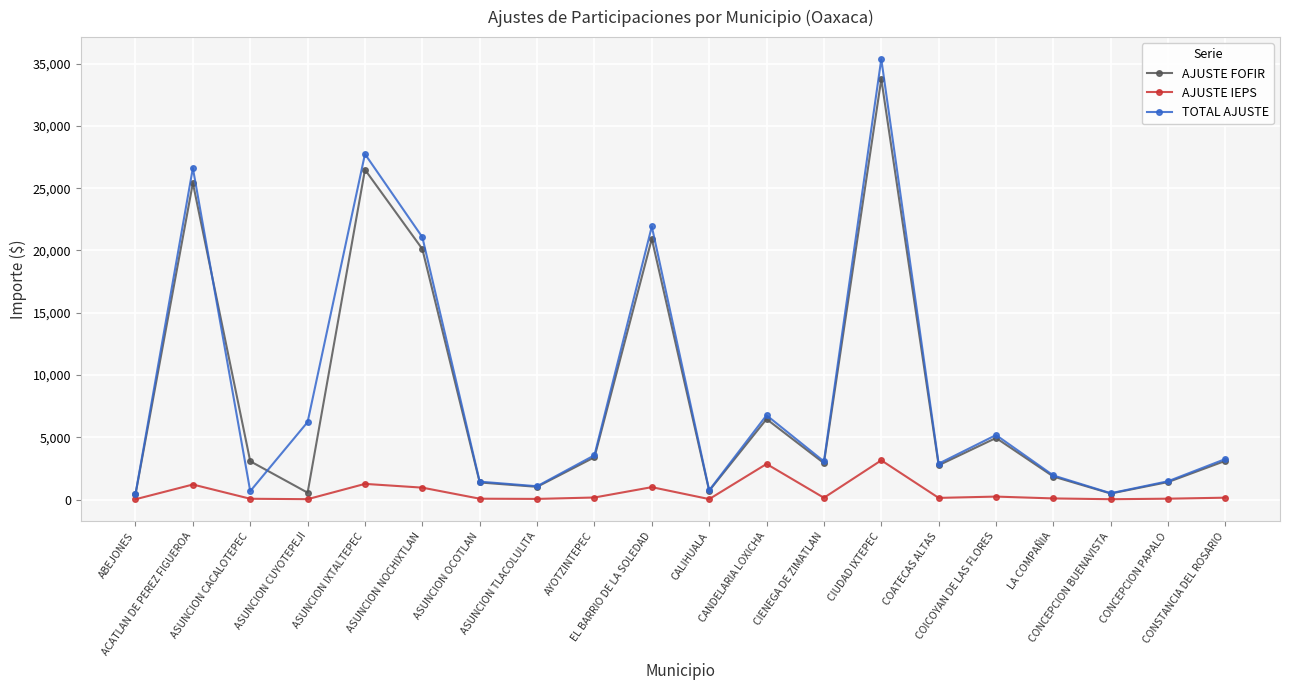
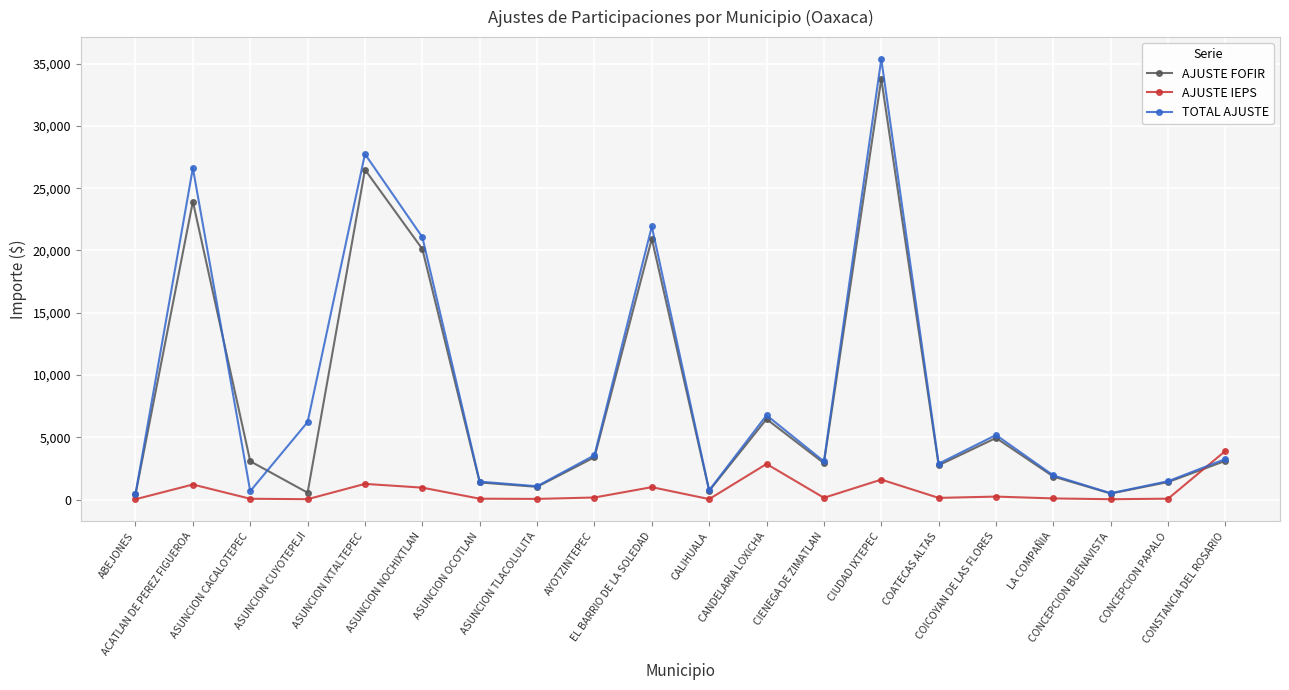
  {
    "AJUSTE FOFIR": {
-     "ACATLAN DE PEREZ FIGUEROA": "25,400",
+     "ACATLAN DE PEREZ FIGUEROA": "23,900",
      "ASUNCION CACALOTEPEC": "3,100",
      "ASUNCION CUYOTEPEJI": "500",
      "ASUNCION IXTALTEPEC": "26,500",
      "ASUNCION NOCHIXTLAN": "20,100",
      "EL BARRIO DE LA SOLEDAD": "20,900",
      "CANDELARIA LOXICHA": "6,500",
      "CIUDAD IXTEPEC": "33,800",
      "COICOYAN DE LAS FLORES": "4,900"
    },
    "AJUSTE IEPS": {
      "ABEJONES": "0",
      "ACATLAN DE PEREZ FIGUEROA": "1,200",
      "ASUNCION CACALOTEPEC": "100",
      "ASUNCION CUYOTEPEJI": "0",
      "ASUNCION IXTALTEPEC": "1,300",
      "ASUNCION NOCHIXTLAN": "1,000",
      "ASUNCION OCOTLAN": "100",
      "ASUNCION TLACOLULITA": "0",
      "AYOTZINTEPEC": "200",
      "EL BARRIO DE LA SOLEDAD": "1,000",
      "CALIHUALA": "0",
      "CANDELARIA LOXICHA": "2,900",
      "CIENEGA DE ZIMATLAN": "100",
-     "CIUDAD IXTEPEC": "3,100",
+     "CIUDAD IXTEPEC": "1,600",
      "COATECAS ALTAS": "100",
      "COICOYAN DE LAS FLORES": "200",
      "LA COMPAÑIA": "100",
      "CONCEPCION BUENAVISTA": "0",
      "CONCEPCION PAPALO": "100",
-     "CONSTANCIA DEL ROSARIO": "100"
+     "CONSTANCIA DEL ROSARIO": "3,900"
    },
    "TOTAL AJUSTE": {
      "ACATLAN DE PEREZ FIGUEROA": "26,600",
      "ASUNCION CACALOTEPEC": "700",
      "ASUNCION CUYOTEPEJI": "6,200",
      "ASUNCION IXTALTEPEC": "27,700",
      "ASUNCION NOCHIXTLAN": "21,100",
      "EL BARRIO DE LA SOLEDAD": "21,900",
      "CANDELARIA LOXICHA": "6,800",
      "CIUDAD IXTEPEC": "35,400",
      "COICOYAN DE LAS FLORES": "5,200"
    }
  }
